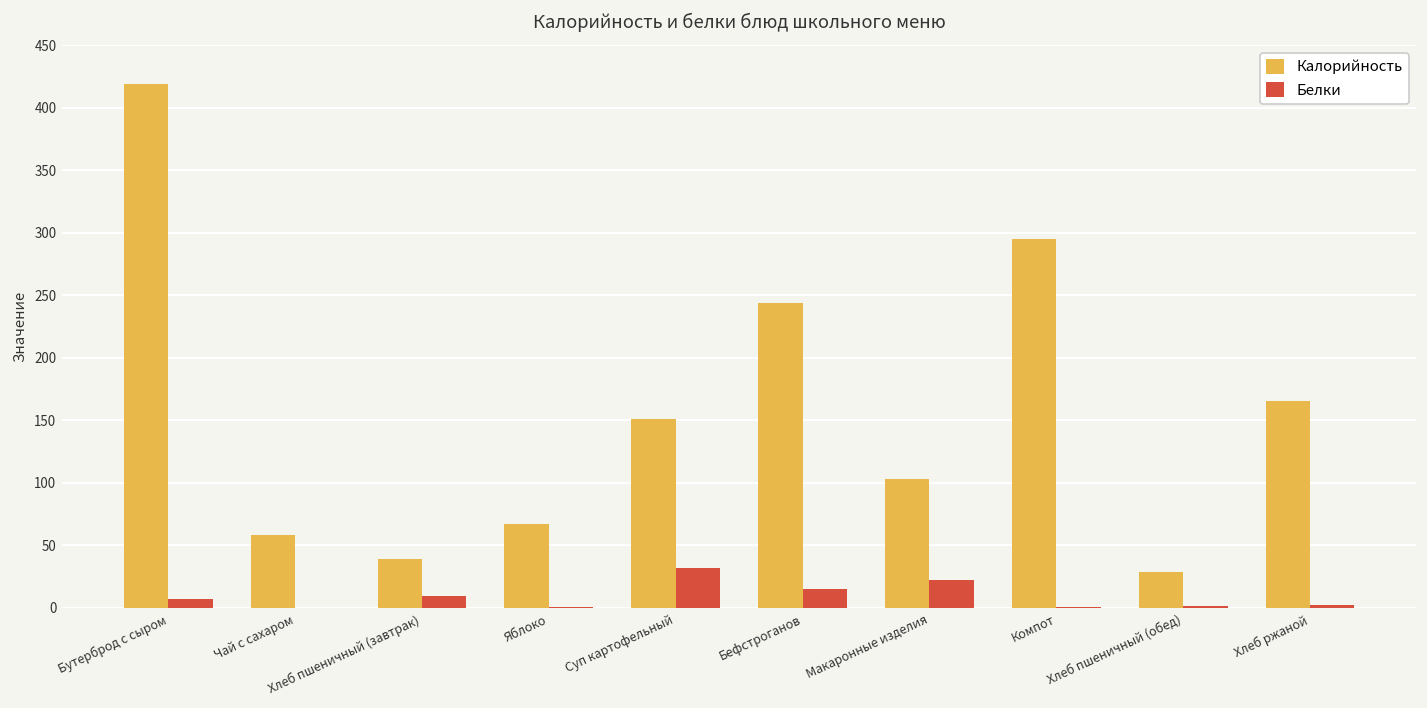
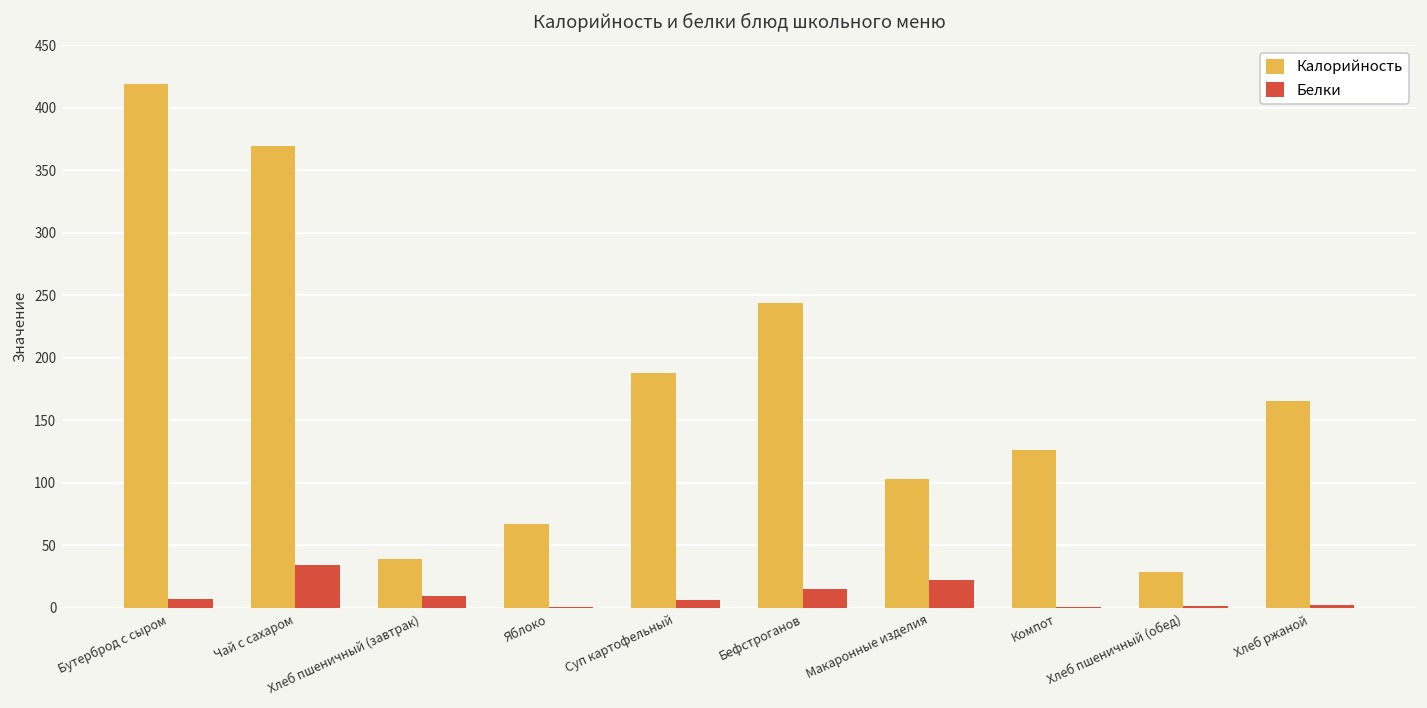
  {
    "Калорийность": {
      "Бутерброд с сыром": 419,
-     "Чай с сахаром": 58,
+     "Чай с сахаром": 369,
      "Хлеб пшеничный (завтрак)": 39,
      "Яблоко": 67,
-     "Суп картофельный": 151,
+     "Суп картофельный": 188,
      "Бефстроганов": 244,
      "Макаронные изделия": 103,
-     "Компот": 295,
+     "Компот": 126,
      "Хлеб пшеничный (обед)": 29,
      "Хлеб ржаной": 165
    },
    "Белки": {
      "Бутерброд с сыром": 7,
-     "Чай с сахаром": 0,
+     "Чай с сахаром": 34,
      "Хлеб пшеничный (завтрак)": 10,
-     "Суп картофельный": 32,
+     "Суп картофельный": 6,
      "Бефстроганов": 15,
      "Макаронные изделия": 22
    }
  }
